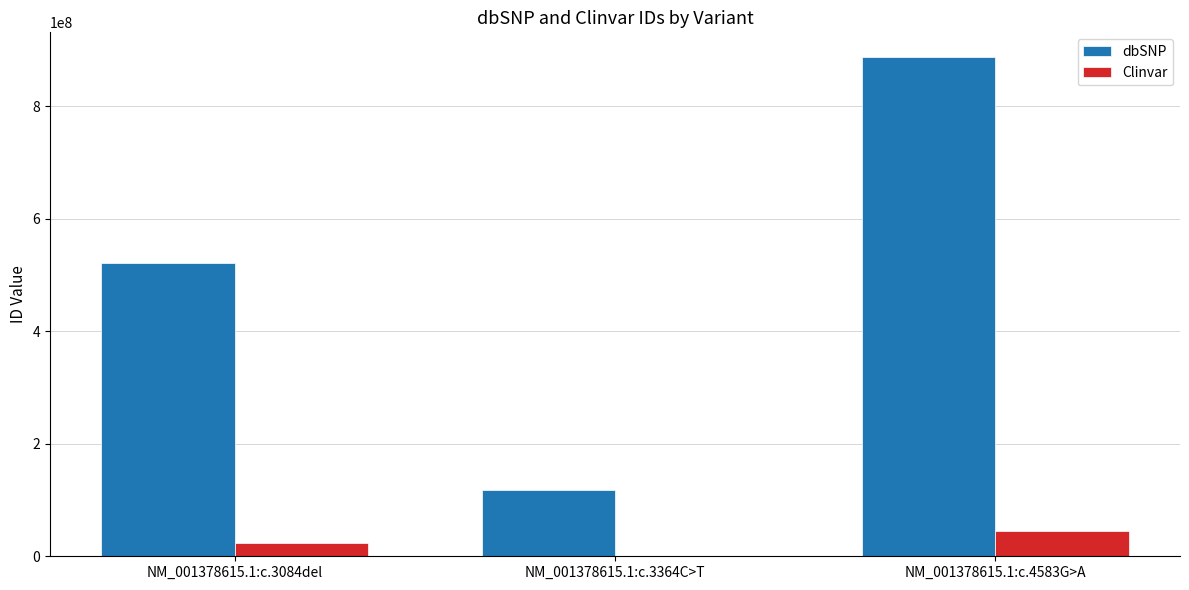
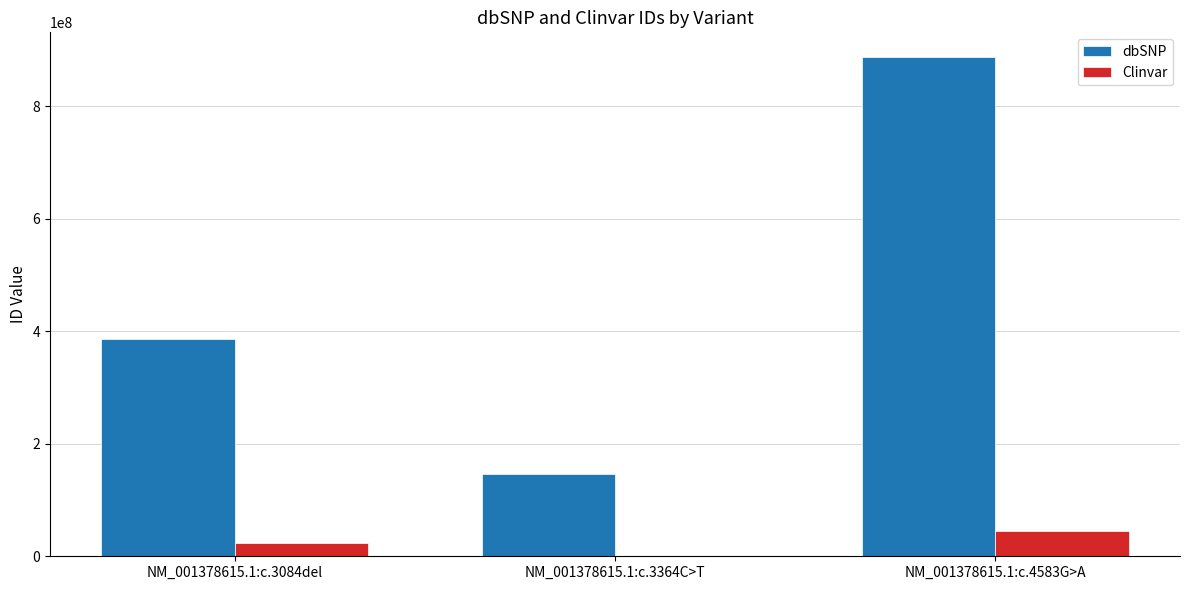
  {
    "dbSNP": {
-     "NM_001378615.1:c.3084del": 520000000,
-     "NM_001378615.1:c.3364C>T": 120000000,
+     "NM_001378615.1:c.3084del": 390000000,
+     "NM_001378615.1:c.3364C>T": 150000000,
      "NM_001378615.1:c.4583G>A": 890000000
    },
    "Clinvar": {
      "NM_001378615.1:c.3084del": 20000000,
      "NM_001378615.1:c.4583G>A": 50000000
    }
  }
